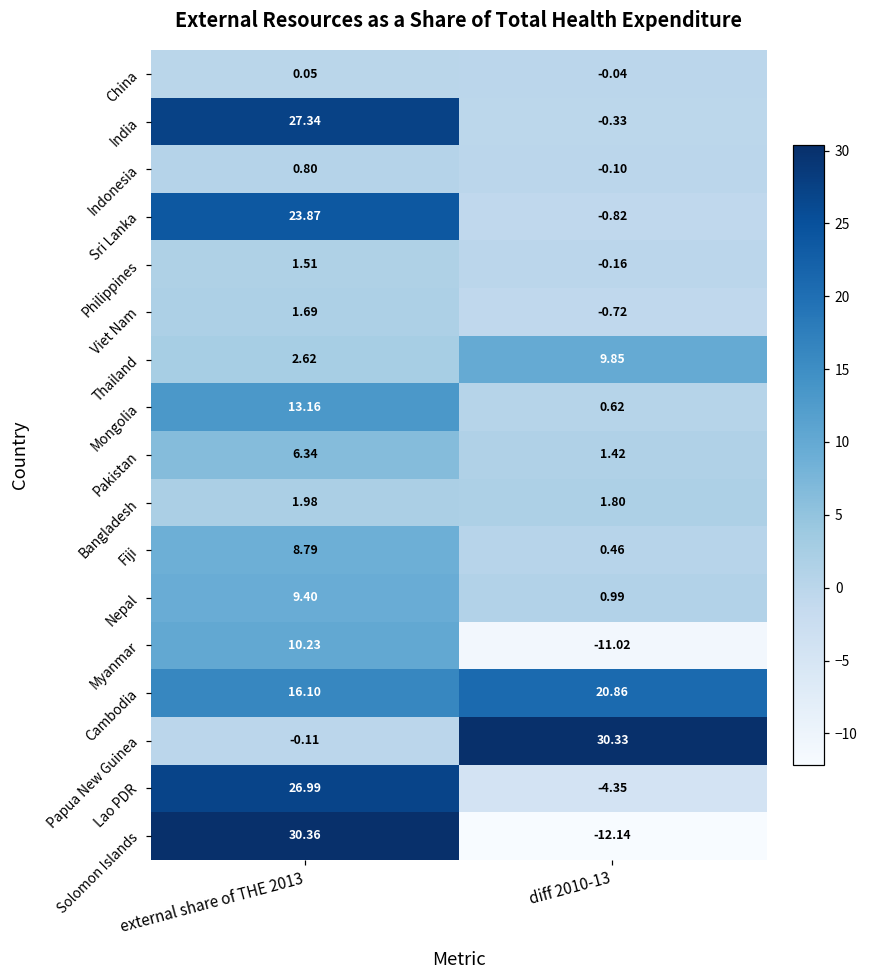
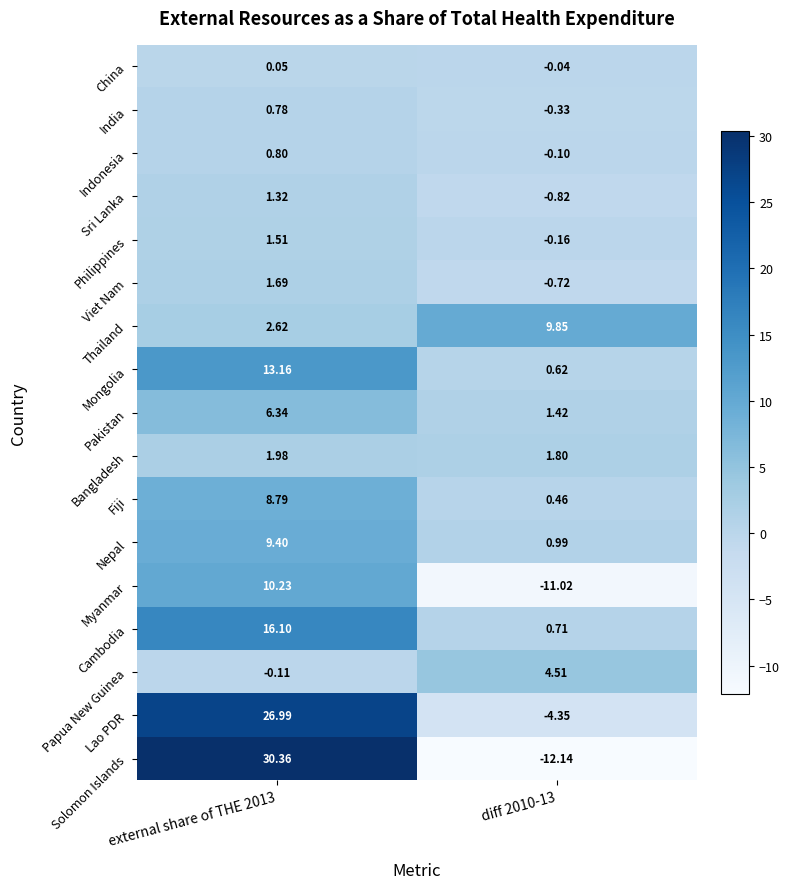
  {
    "China": {
      "external share of THE 2013": 0.05,
      "diff 2010-13": -0.04
    },
    "India": {
-     "external share of THE 2013": 27.34,
+     "external share of THE 2013": 0.78,
      "diff 2010-13": -0.33
    },
    "Indonesia": {
      "external share of THE 2013": 0.80,
      "diff 2010-13": -0.10
    },
    "Sri Lanka": {
-     "external share of THE 2013": 23.87,
+     "external share of THE 2013": 1.32,
      "diff 2010-13": -0.82
    },
    "Philippines": {
      "external share of THE 2013": 1.51,
      "diff 2010-13": -0.16
    },
    "Viet Nam": {
      "external share of THE 2013": 1.69,
      "diff 2010-13": -0.72
    },
    "Thailand": {
      "external share of THE 2013": 2.62,
      "diff 2010-13": 9.85
    },
    "Mongolia": {
      "external share of THE 2013": 13.16,
      "diff 2010-13": 0.62
    },
    "Pakistan": {
      "external share of THE 2013": 6.34,
      "diff 2010-13": 1.42
    },
    "Bangladesh": {
      "external share of THE 2013": 1.98,
      "diff 2010-13": 1.80
    },
    "Fiji": {
      "external share of THE 2013": 8.79,
      "diff 2010-13": 0.46
    },
    "Nepal": {
      "external share of THE 2013": 9.40,
      "diff 2010-13": 0.99
    },
    "Myanmar": {
      "external share of THE 2013": 10.23,
      "diff 2010-13": -11.02
    },
    "Cambodia": {
      "external share of THE 2013": 16.10,
-     "diff 2010-13": 20.86
+     "diff 2010-13": 0.71
    },
    "Papua New Guinea": {
      "external share of THE 2013": -0.11,
-     "diff 2010-13": 30.33
+     "diff 2010-13": 4.51
    },
    "Lao PDR": {
      "external share of THE 2013": 26.99,
      "diff 2010-13": -4.35
    },
    "Solomon Islands": {
      "external share of THE 2013": 30.36,
      "diff 2010-13": -12.14
    }
  }
